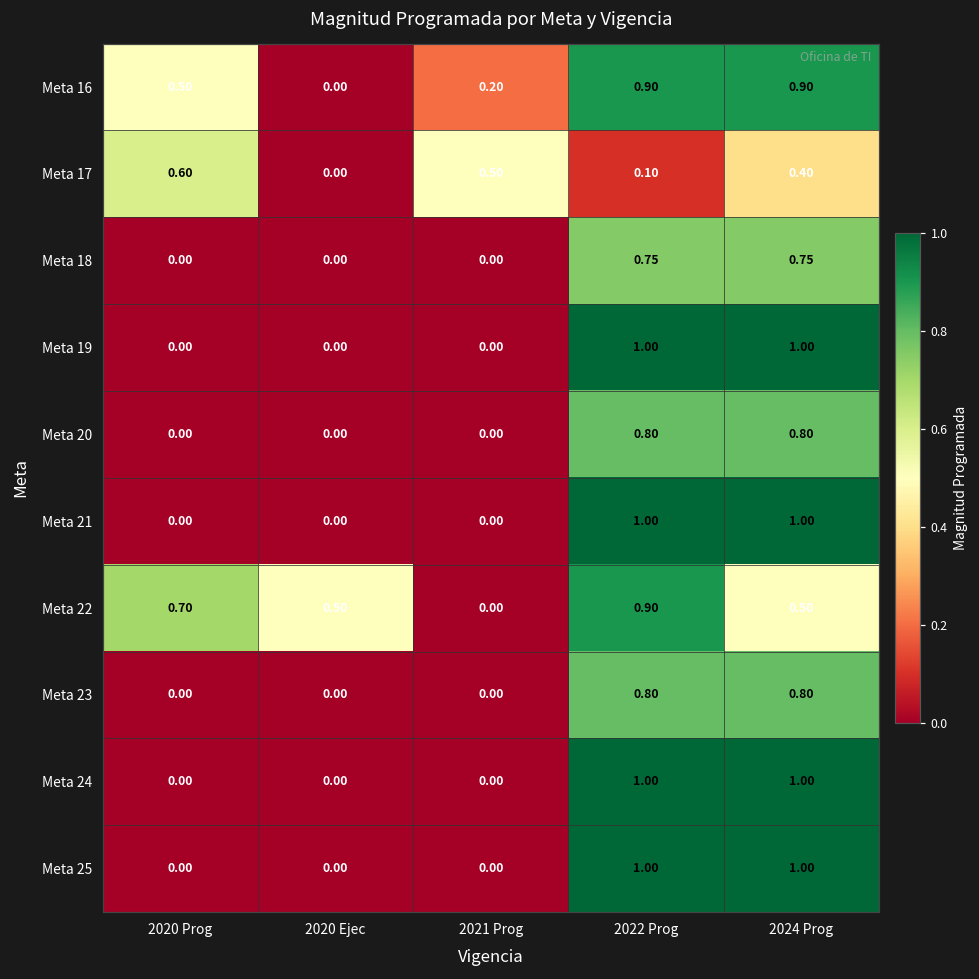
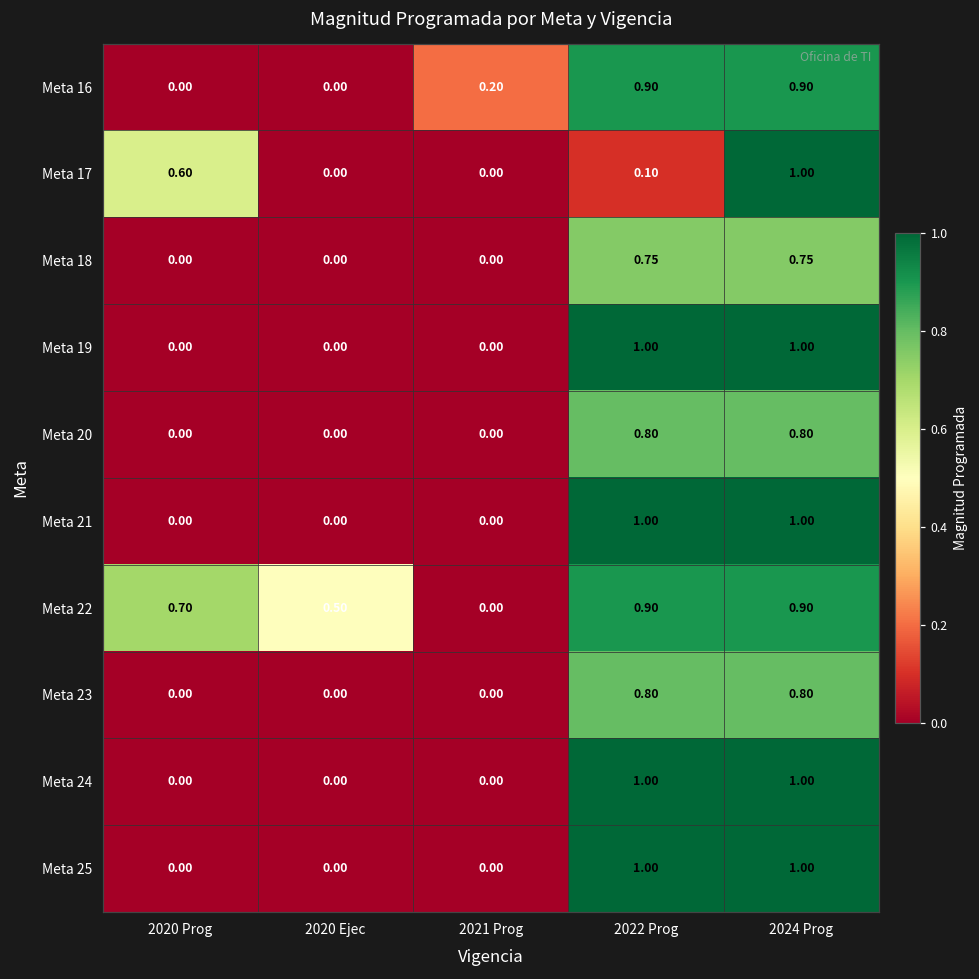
  {
    "Meta 16": {
-     "2020 Prog": 0.50,
+     "2020 Prog": 0.00,
      "2020 Ejec": 0.00,
      "2021 Prog": 0.20,
      "2022 Prog": 0.90
    },
    "Meta 17": {
      "2020 Prog": 0.60,
      "2020 Ejec": 0.00,
-     "2021 Prog": 0.50,
+     "2021 Prog": 0.00,
      "2022 Prog": 0.10,
-     "2024 Prog": 0.40
+     "2024 Prog": 1.00
    },
    "Meta 18": {
      "2020 Prog": 0.00,
      "2020 Ejec": 0.00,
      "2021 Prog": 0.00,
      "2022 Prog": 0.75,
      "2024 Prog": 0.75
    },
    "Meta 19": {
      "2020 Prog": 0.00,
      "2020 Ejec": 0.00,
      "2021 Prog": 0.00,
      "2022 Prog": 1.00,
      "2024 Prog": 1.00
    },
    "Meta 20": {
      "2020 Prog": 0.00,
      "2020 Ejec": 0.00,
      "2021 Prog": 0.00,
      "2022 Prog": 0.80,
      "2024 Prog": 0.80
    },
    "Meta 21": {
      "2020 Prog": 0.00,
      "2020 Ejec": 0.00,
      "2021 Prog": 0.00,
      "2022 Prog": 1.00,
      "2024 Prog": 1.00
    },
    "Meta 22": {
      "2020 Prog": 0.70,
      "2020 Ejec": 0.50,
      "2021 Prog": 0.00,
      "2022 Prog": 0.90,
-     "2024 Prog": 0.50
+     "2024 Prog": 0.90
    },
    "Meta 23": {
      "2020 Prog": 0.00,
      "2020 Ejec": 0.00,
      "2021 Prog": 0.00,
      "2022 Prog": 0.80,
      "2024 Prog": 0.80
    },
    "Meta 24": {
      "2020 Prog": 0.00,
      "2020 Ejec": 0.00,
      "2021 Prog": 0.00,
      "2022 Prog": 1.00,
      "2024 Prog": 1.00
    },
    "Meta 25": {
      "2020 Prog": 0.00,
      "2020 Ejec": 0.00,
      "2021 Prog": 0.00,
      "2022 Prog": 1.00,
      "2024 Prog": 1.00
    }
  }
